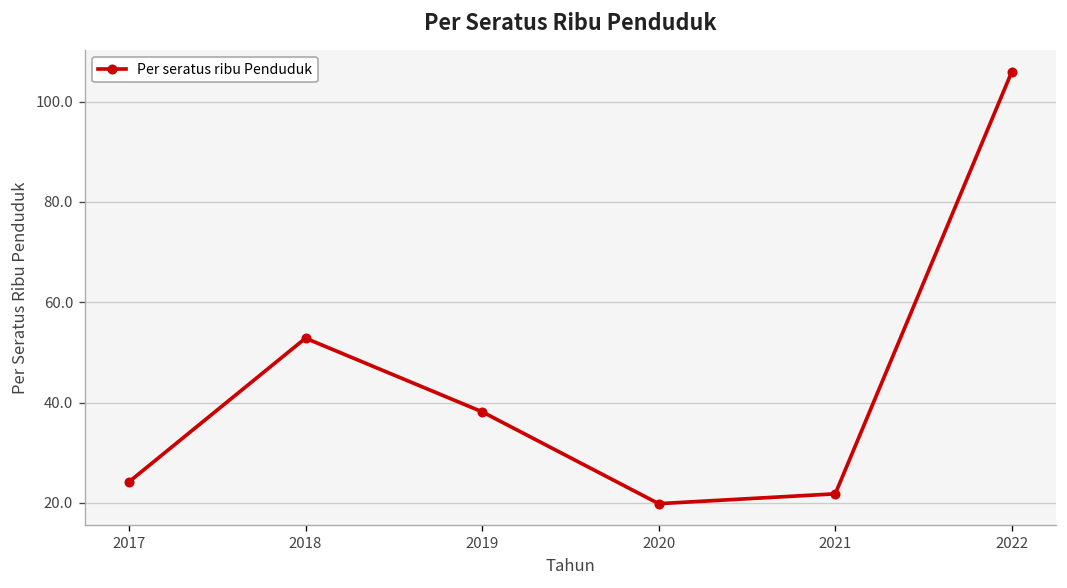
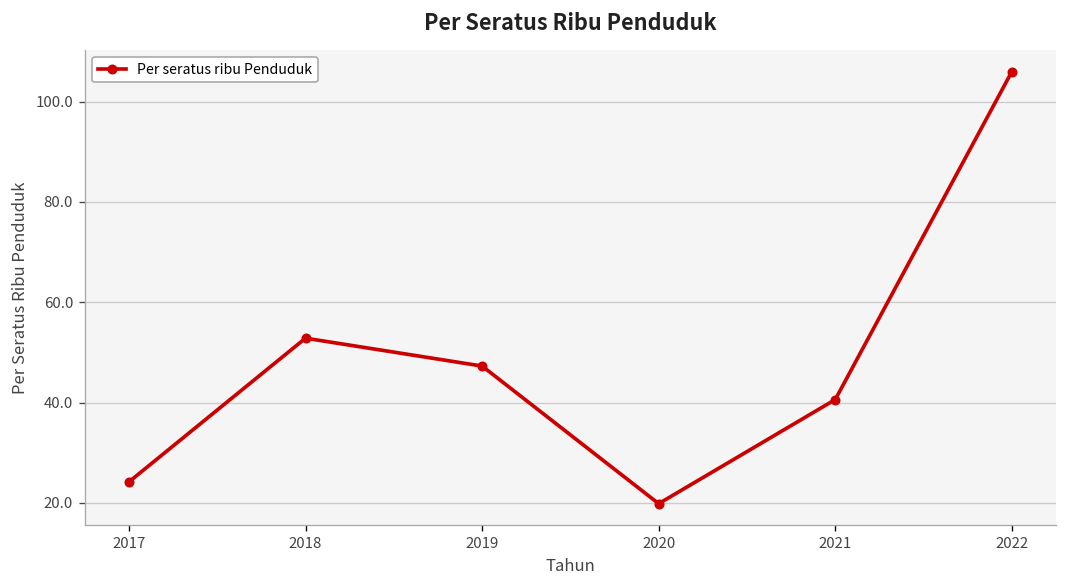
  {
    "2017": 24,
    "2018": 53,
-   "2019": 38,
+   "2019": 47,
    "2020": 20,
-   "2021": 22,
+   "2021": 41,
    "2022": 106
  }
